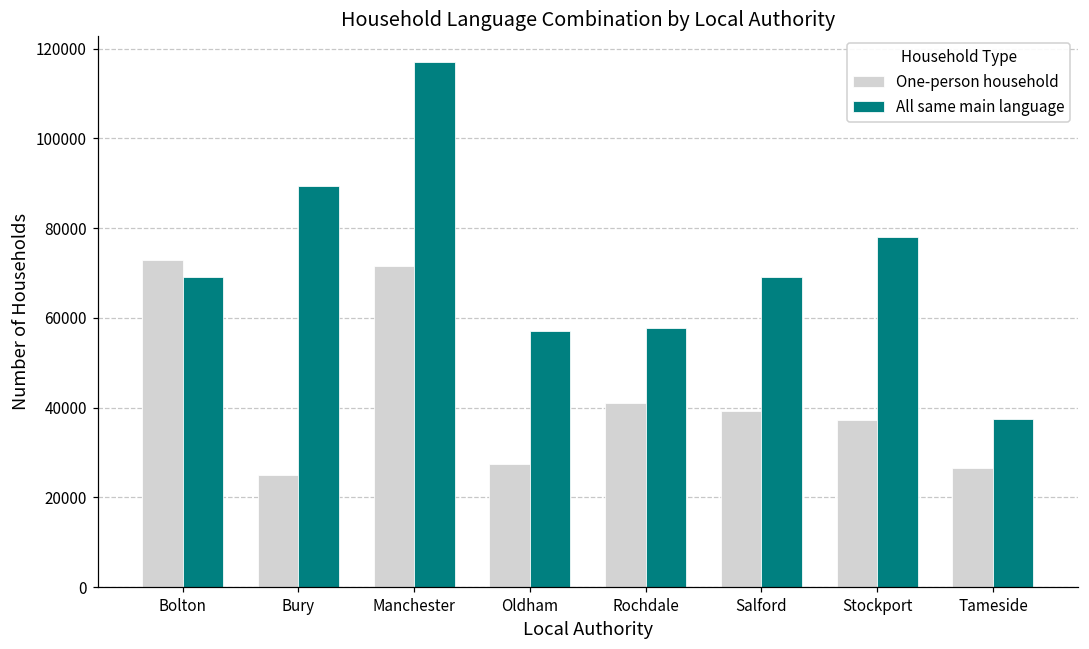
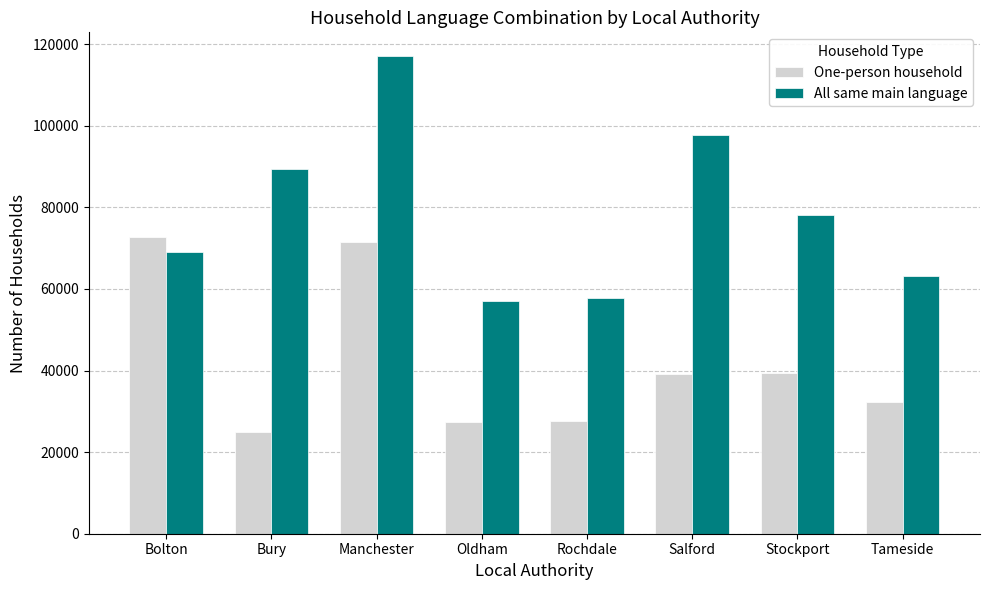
  {
    "One-person household": {
      "Bolton": 73000,
      "Bury": 25000,
      "Manchester": 72000,
      "Oldham": 27000,
-     "Rochdale": 41000,
+     "Rochdale": 28000,
      "Salford": 39000,
-     "Stockport": 37000,
-     "Tameside": 27000
+     "Stockport": 39000,
+     "Tameside": 32000
    },
    "All same main language": {
      "Bolton": 69000,
      "Bury": 89000,
      "Manchester": 117000,
      "Oldham": 57000,
      "Rochdale": 58000,
-     "Salford": 69000,
+     "Salford": 98000,
      "Stockport": 78000,
-     "Tameside": 38000
+     "Tameside": 63000
    }
  }
